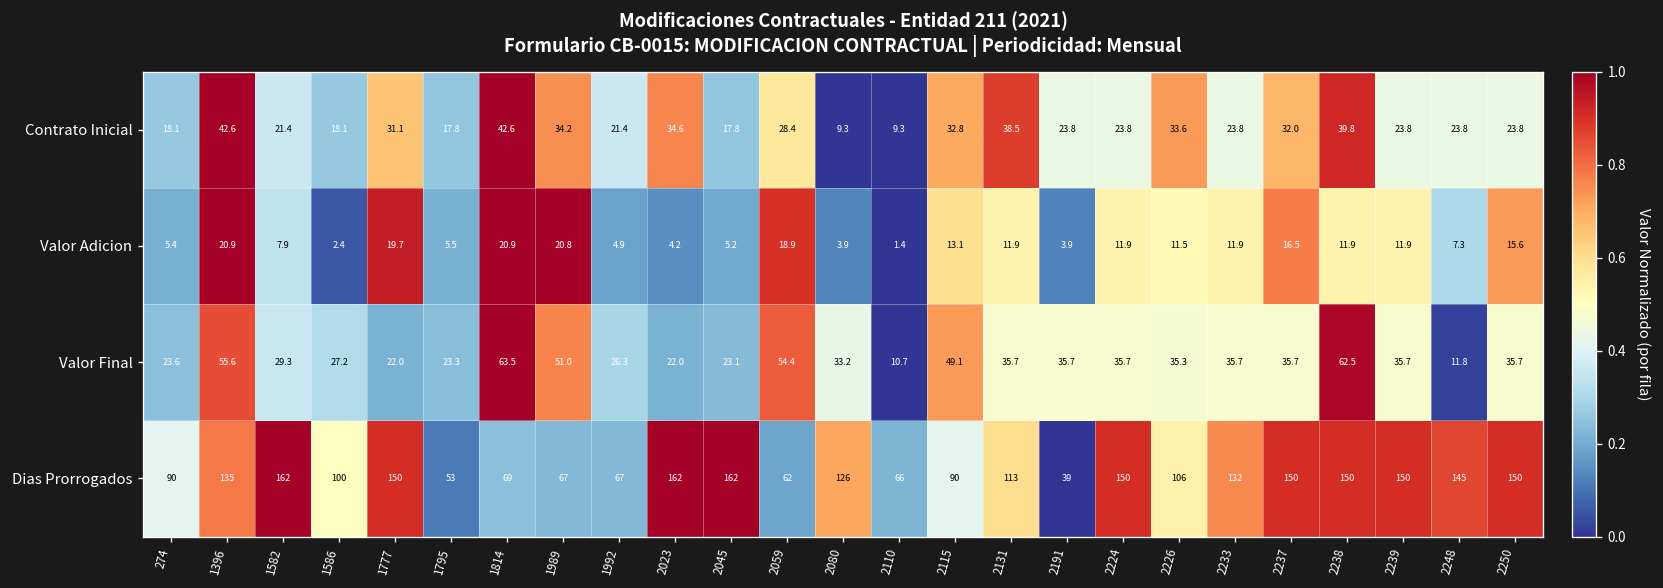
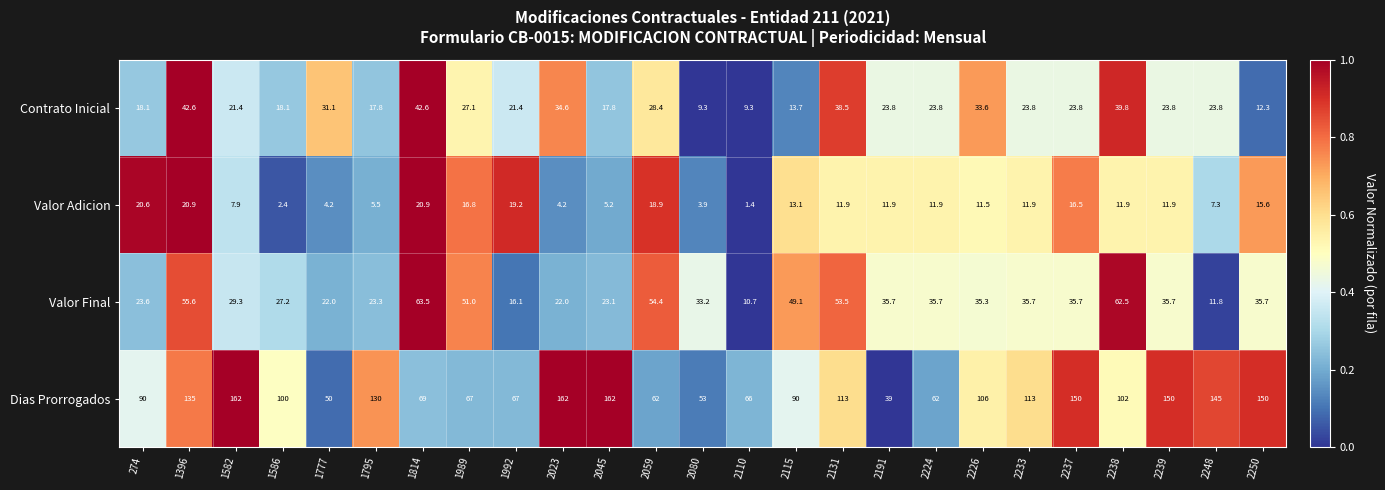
  {
    "Contrato Inicial": {
      "274": 18.1,
      "1396": 42.6,
      "1582": 21.4,
      "1586": 18.1,
      "1777": 31.1,
      "1795": 17.8,
      "1814": 42.6,
-     "1989": 34.2,
+     "1989": 27.1,
      "1992": 21.4,
      "2023": 34.6,
      "2045": 17.8,
      "2059": 28.4,
      "2080": 9.3,
      "2110": 9.3,
-     "2115": 32.8,
+     "2115": 13.7,
      "2131": 38.5,
      "2191": 23.8,
      "2224": 23.8,
      "2226": 33.6,
      "2233": 23.8,
-     "2237": 32.0,
+     "2237": 23.8,
      "2238": 39.8,
      "2239": 23.8,
      "2248": 23.8,
-     "2250": 23.8
+     "2250": 12.3
    },
    "Valor Adicion": {
-     "274": 5.4,
+     "274": 20.6,
      "1396": 20.9,
      "1582": 7.9,
      "1586": 2.4,
-     "1777": 19.7,
+     "1777": 4.2,
      "1795": 5.5,
      "1814": 20.9,
-     "1989": 20.8,
-     "1992": 4.9,
+     "1989": 16.8,
+     "1992": 19.2,
      "2023": 4.2,
      "2045": 5.2,
      "2059": 18.9,
      "2080": 3.9,
      "2110": 1.4,
      "2115": 13.1,
      "2131": 11.9,
-     "2191": 3.9,
+     "2191": 11.9,
      "2224": 11.9,
      "2226": 11.5,
      "2233": 11.9,
      "2237": 16.5,
      "2238": 11.9,
      "2239": 11.9,
      "2248": 7.3,
      "2250": 15.6
    },
    "Valor Final": {
      "274": 23.6,
      "1396": 55.6,
      "1582": 29.3,
      "1586": 27.2,
      "1777": 22.0,
      "1795": 23.3,
      "1814": 63.5,
      "1989": 51.0,
-     "1992": 26.3,
+     "1992": 16.1,
      "2023": 22.0,
      "2045": 23.1,
      "2059": 54.4,
      "2080": 33.2,
      "2110": 10.7,
      "2115": 49.1,
-     "2131": 35.7,
+     "2131": 53.5,
      "2191": 35.7,
      "2224": 35.7,
      "2226": 35.3,
      "2233": 35.7,
      "2237": 35.7,
      "2238": 62.5,
      "2239": 35.7,
      "2248": 11.8,
      "2250": 35.7
    },
    "Dias Prorrogados": {
      "274": 90,
      "1396": 135,
      "1582": 162,
      "1586": 100,
-     "1777": 150,
-     "1795": 53,
+     "1777": 50,
+     "1795": 130,
      "1814": 69,
      "1989": 67,
      "1992": 67,
      "2023": 162,
      "2045": 162,
      "2059": 62,
-     "2080": 126,
+     "2080": 53,
      "2110": 66,
      "2115": 90,
      "2131": 113,
      "2191": 39,
-     "2224": 150,
+     "2224": 62,
      "2226": 106,
-     "2233": 132,
+     "2233": 113,
      "2237": 150,
-     "2238": 150,
+     "2238": 102,
      "2239": 150,
      "2248": 145,
      "2250": 150
    }
  }
